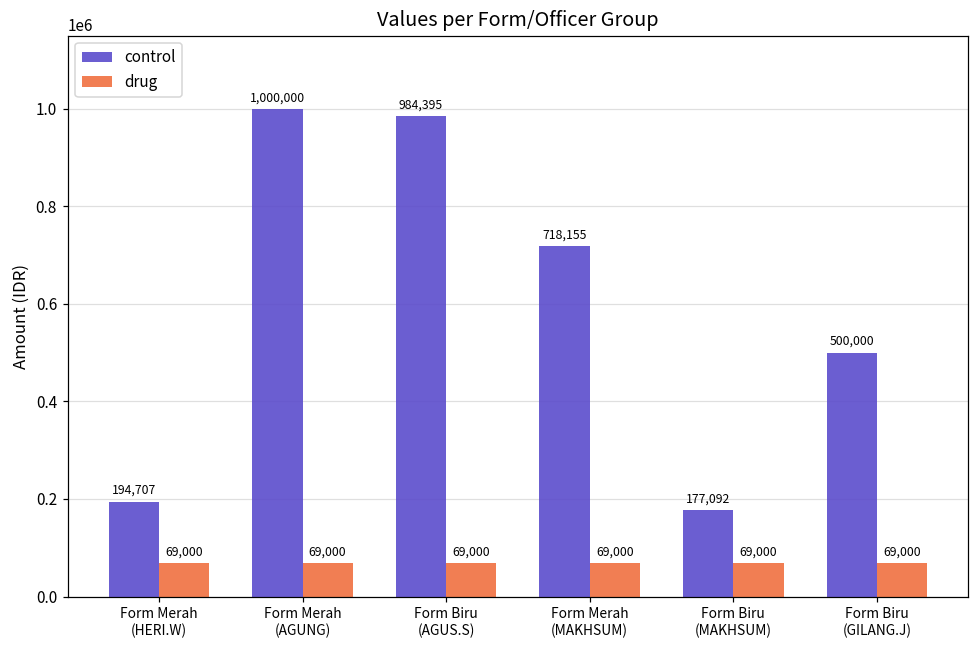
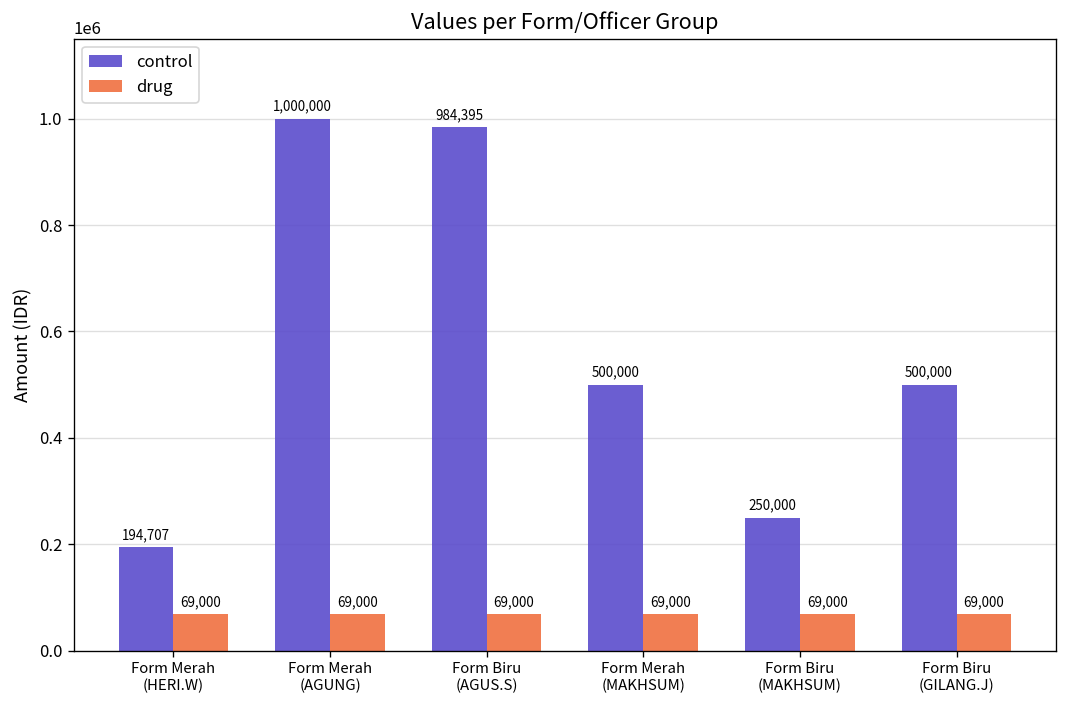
  {
    "control": {
      "Form Merah (HERI.W)": "194,707",
      "Form Merah (AGUNG)": "1,000,000",
      "Form Biru (AGUS.S)": "984,395",
-     "Form Merah (MAKHSUM)": "718,155",
-     "Form Biru (MAKHSUM)": "177,092",
+     "Form Merah (MAKHSUM)": "500,000",
+     "Form Biru (MAKHSUM)": "250,000",
      "Form Biru (GILANG.J)": "500,000"
    },
    "drug": {
      "Form Merah (HERI.W)": "69,000",
      "Form Merah (AGUNG)": "69,000",
      "Form Biru (AGUS.S)": "69,000",
      "Form Merah (MAKHSUM)": "69,000",
      "Form Biru (MAKHSUM)": "69,000",
      "Form Biru (GILANG.J)": "69,000"
    }
  }
